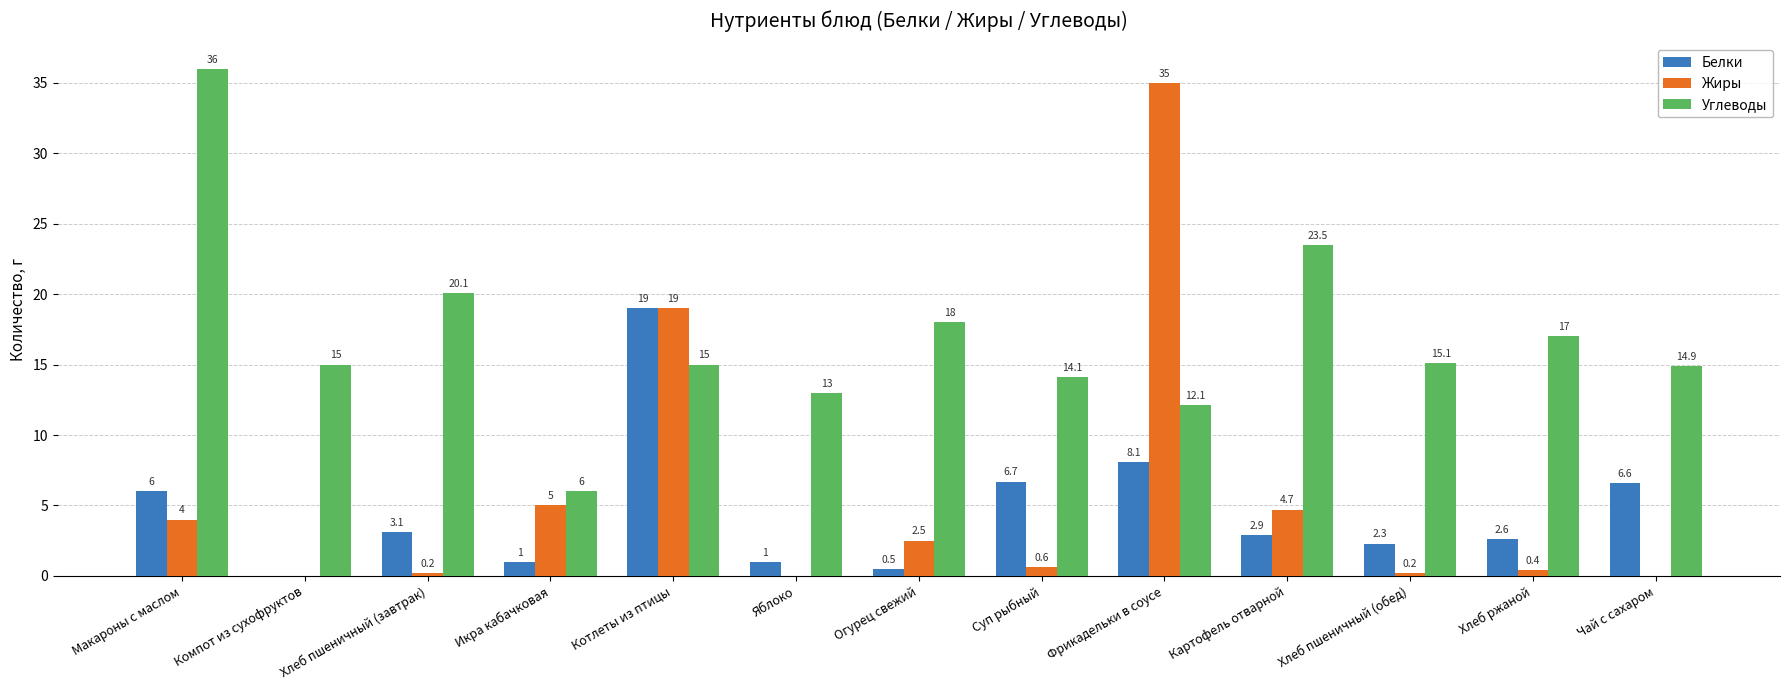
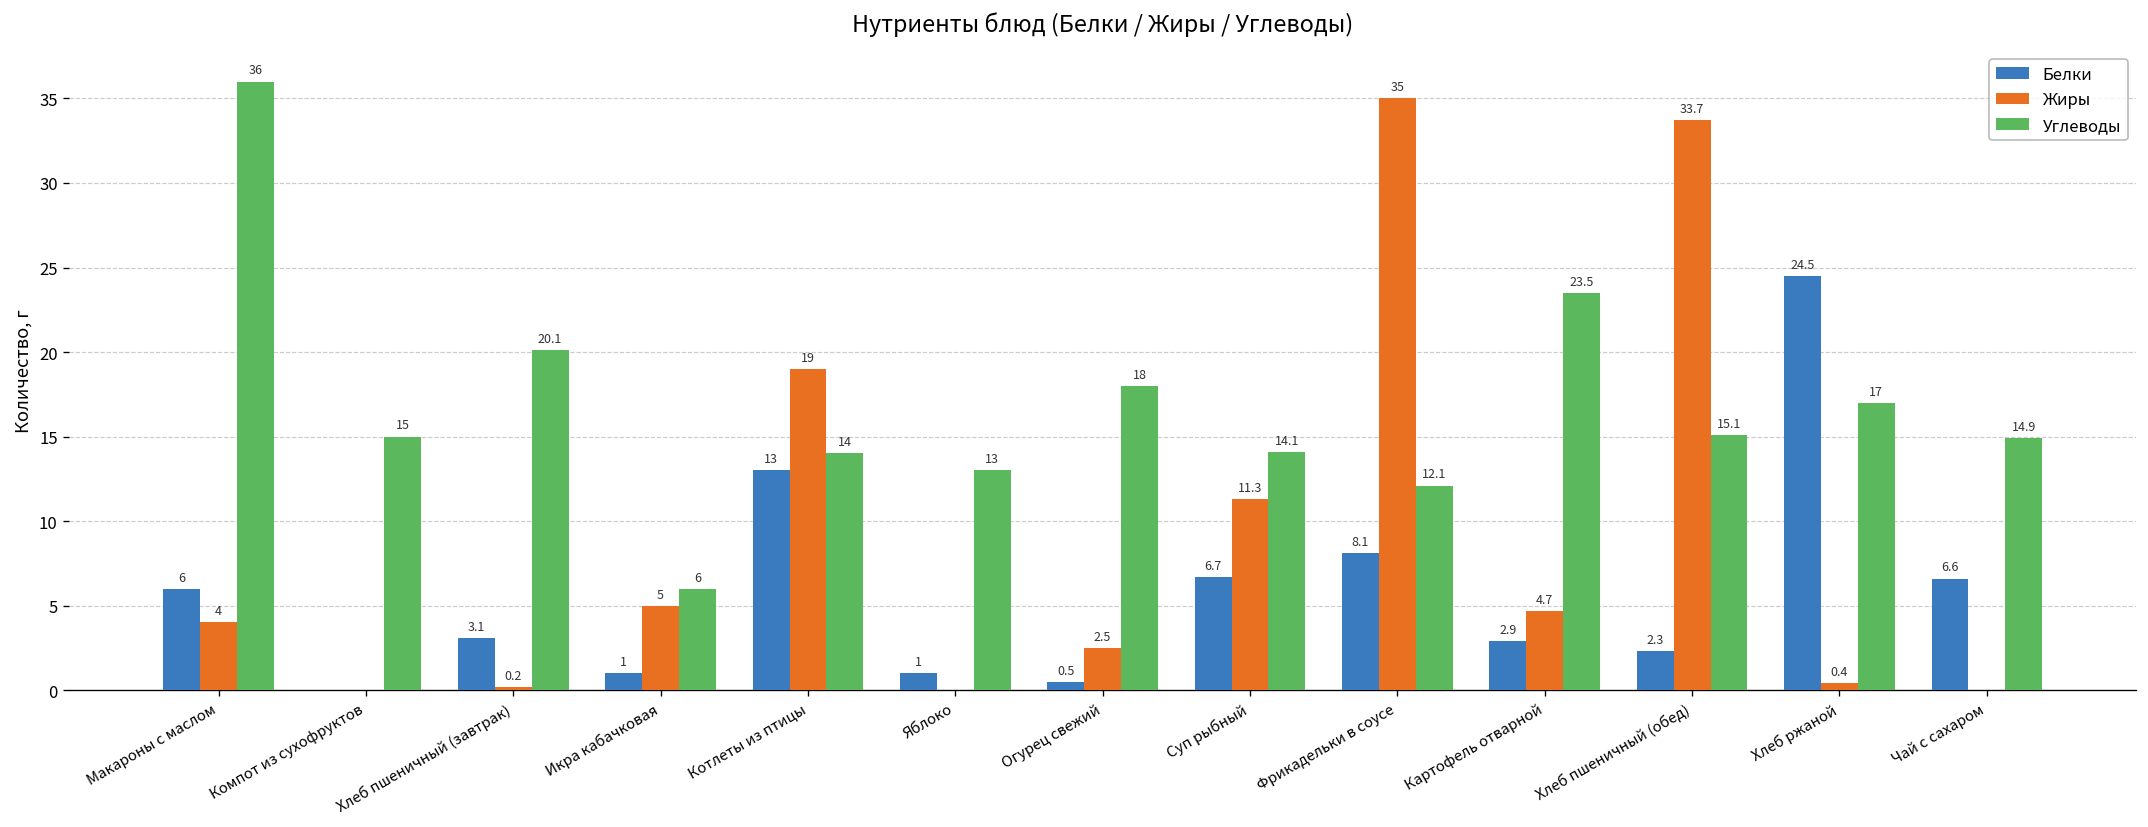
  {
    "Белки": {
      "Макароны с маслом": 6,
      "Хлеб пшеничный (завтрак)": 3.1,
      "Икра кабачковая": 1,
-     "Котлеты из птицы": 19,
+     "Котлеты из птицы": 13,
      "Яблоко": 1,
      "Огурец свежий": 0.5,
      "Суп рыбный": 6.7,
      "Фрикадельки в соусе": 8.1,
      "Картофель отварной": 2.9,
      "Хлеб пшеничный (обед)": 2.3,
-     "Хлеб ржаной": 2.6,
+     "Хлеб ржаной": 24.5,
      "Чай с сахаром": 6.6
    },
    "Жиры": {
      "Макароны с маслом": 4,
      "Хлеб пшеничный (завтрак)": 0.2,
      "Икра кабачковая": 5,
      "Котлеты из птицы": 19,
      "Огурец свежий": 2.5,
-     "Суп рыбный": 0.6,
+     "Суп рыбный": 11.3,
      "Фрикадельки в соусе": 35,
      "Картофель отварной": 4.7,
-     "Хлеб пшеничный (обед)": 0.2,
+     "Хлеб пшеничный (обед)": 33.7,
      "Хлеб ржаной": 0.4
    },
    "Углеводы": {
      "Макароны с маслом": 36,
      "Компот из сухофруктов": 15,
      "Хлеб пшеничный (завтрак)": 20.1,
      "Икра кабачковая": 6,
-     "Котлеты из птицы": 15,
+     "Котлеты из птицы": 14,
      "Яблоко": 13,
      "Огурец свежий": 18,
      "Суп рыбный": 14.1,
      "Фрикадельки в соусе": 12.1,
      "Картофель отварной": 23.5,
      "Хлеб пшеничный (обед)": 15.1,
      "Хлеб ржаной": 17,
      "Чай с сахаром": 14.9
    }
  }
